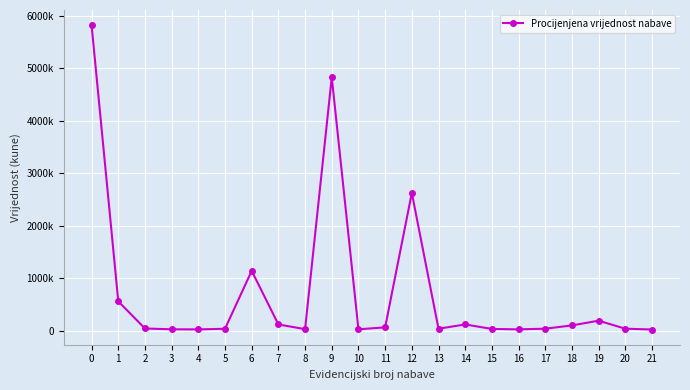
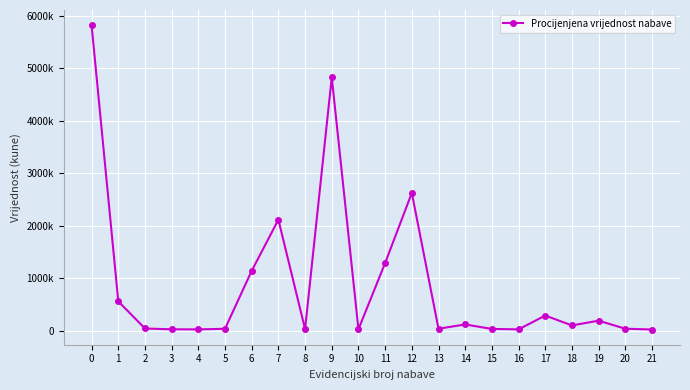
  {
    "0": 5800000,
    "1": 600000,
    "2": 0,
    "3": 0,
    "4": 0,
    "5": 0,
    "6": 1100000,
-   "7": 100000,
+   "7": 2100000,
    "8": 0,
    "9": 4800000,
    "10": 0,
-   "11": 100000,
+   "11": 1300000,
    "12": 2600000,
    "13": 0,
    "14": 100000,
    "15": 0,
    "16": 0,
-   "17": 0,
+   "17": 300000,
    "18": 100000,
    "19": 200000,
    "20": 0,
    "21": 0
  }
